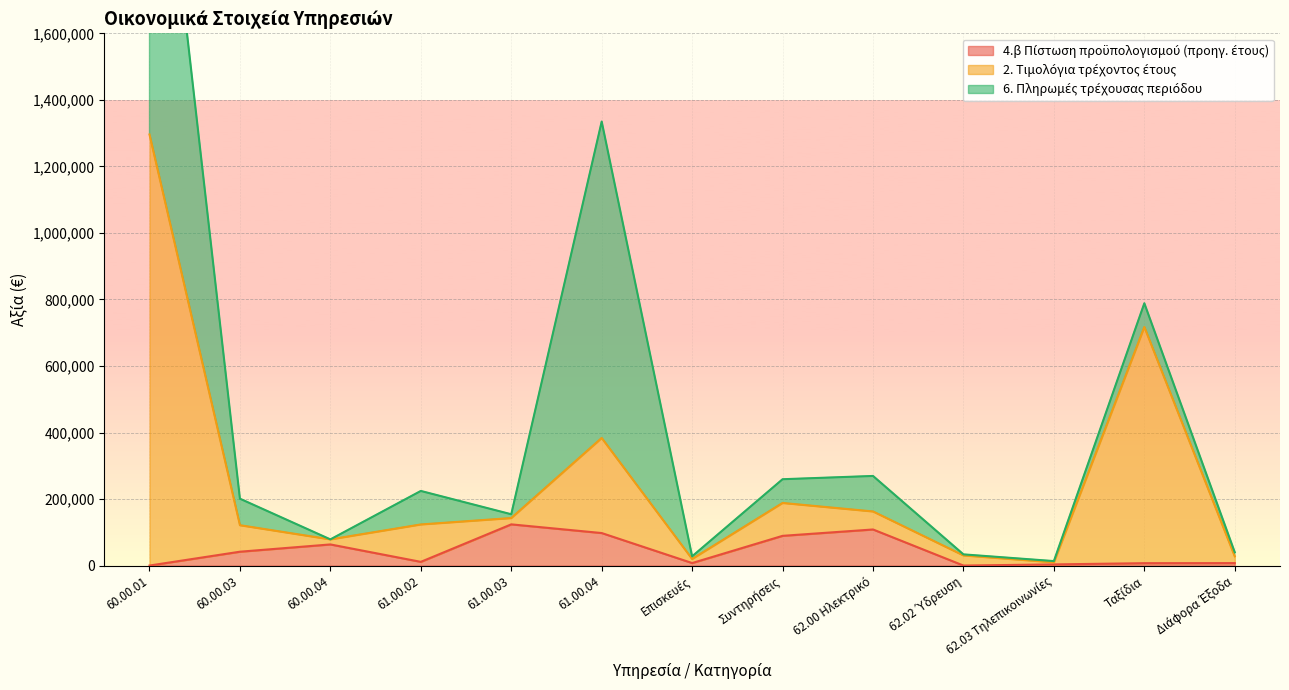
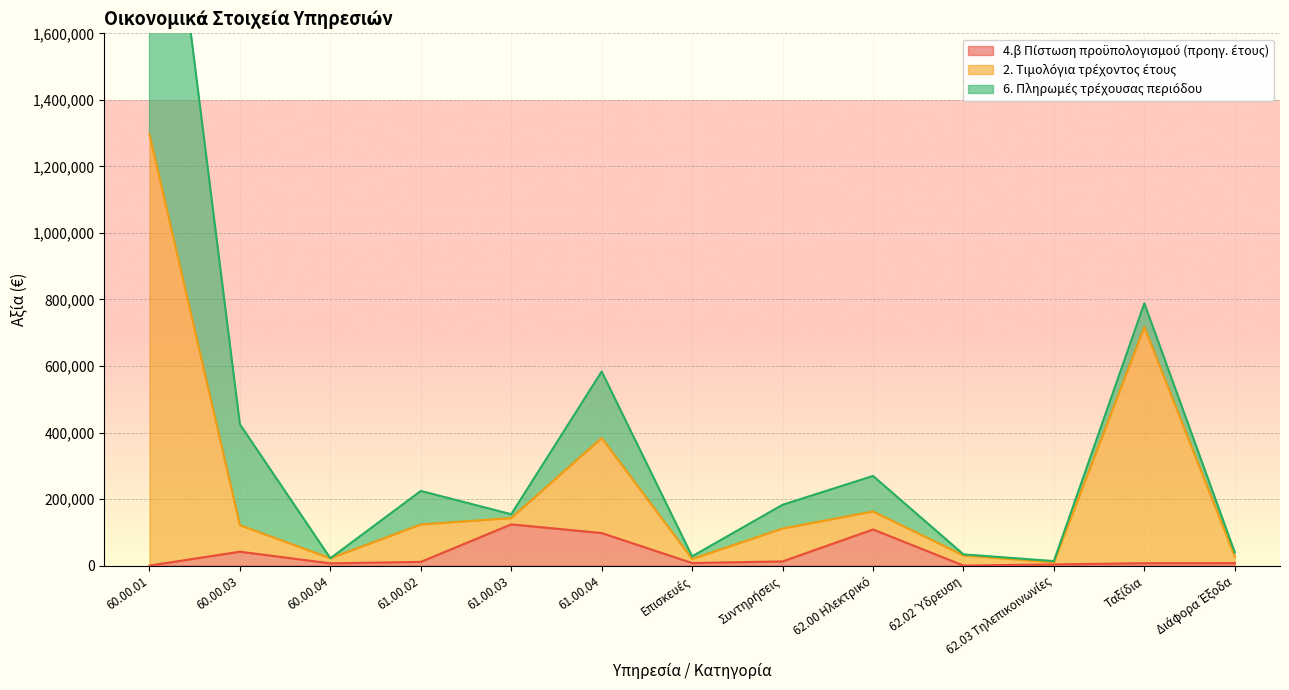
  {
    "4.β Πίστωση προϋπολογισμού (προηγ. έτους)": {
      "60.00.01": "0",
      "60.00.03": "40,000",
-     "60.00.04": "60,000",
+     "60.00.04": "10,000",
      "61.00.02": "10,000",
      "61.00.03": "120,000",
      "61.00.04": "100,000",
      "Επισκευές": "10,000",
-     "Συντηρήσεις": "90,000",
+     "Συντηρήσεις": "10,000",
      "62.00 Ηλεκτρικό": "110,000",
      "62.02 Ύδρευση": "0",
      "Ταξίδια": "10,000",
      "Διάφορα Έξοδα": "10,000"
    },
    "2. Τιμολόγια τρέχοντος έτους": {
      "60.00.01": "1,300,000",
      "60.00.03": "80,000",
      "61.00.02": "110,000",
      "61.00.03": "20,000",
      "61.00.04": "290,000",
      "Επισκευές": "10,000",
      "Συντηρήσεις": "100,000",
      "62.00 Ηλεκτρικό": "50,000",
      "Ταξίδια": "710,000",
      "Διάφορα Έξοδα": "20,000"
    },
    "6. Πληρωμές τρέχουσας περιόδου": {
-     "60.00.03": "80,000",
+     "60.00.03": "300,000",
      "61.00.02": "100,000",
      "61.00.03": "10,000",
-     "61.00.04": "950,000",
+     "61.00.04": "200,000",
      "Επισκευές": "10,000",
      "Συντηρήσεις": "70,000",
      "62.00 Ηλεκτρικό": "110,000",
      "Ταξίδια": "70,000",
      "Διάφορα Έξοδα": "10,000"
    }
  }
